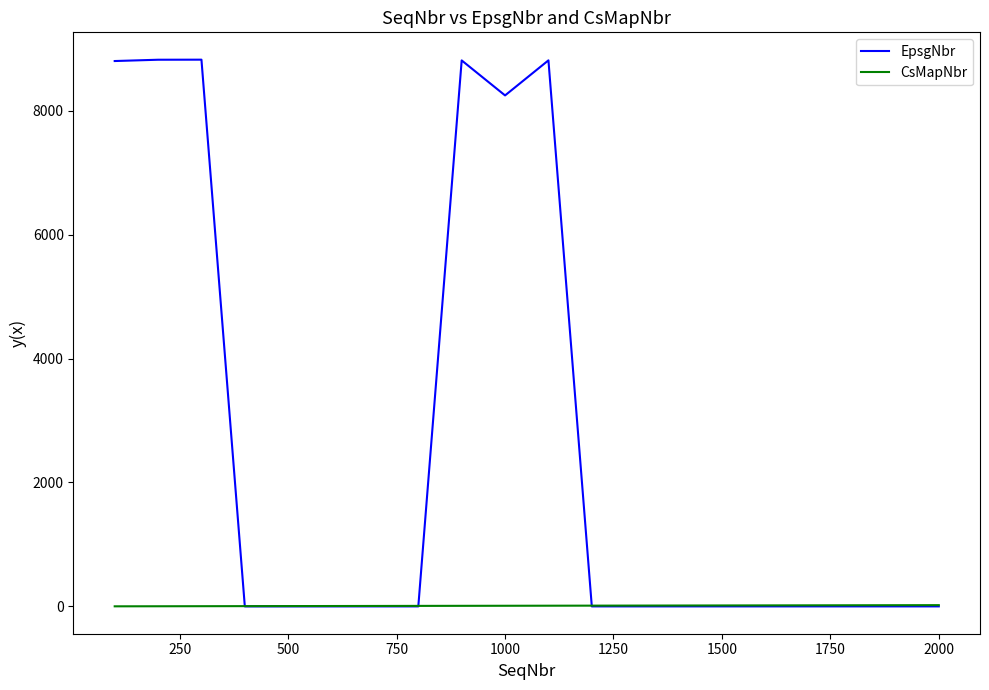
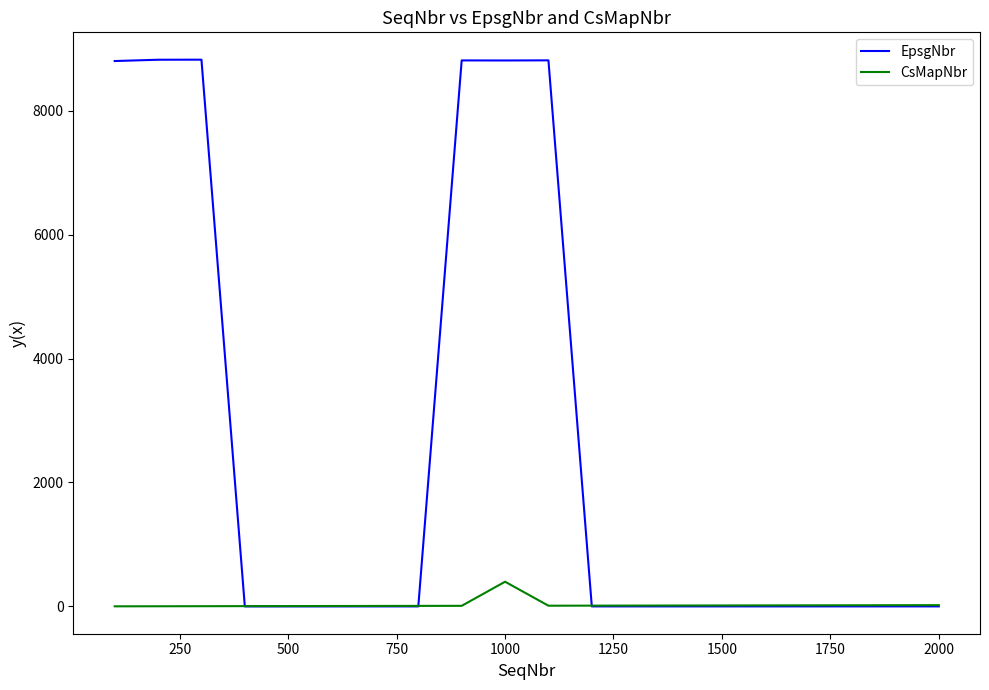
  {
    "EpsgNbr": {
-     "1000": 8200
+     "1000": 8800
    },
    "CsMapNbr": {
-     "1000": 0
+     "1000": 400
    }
  }
